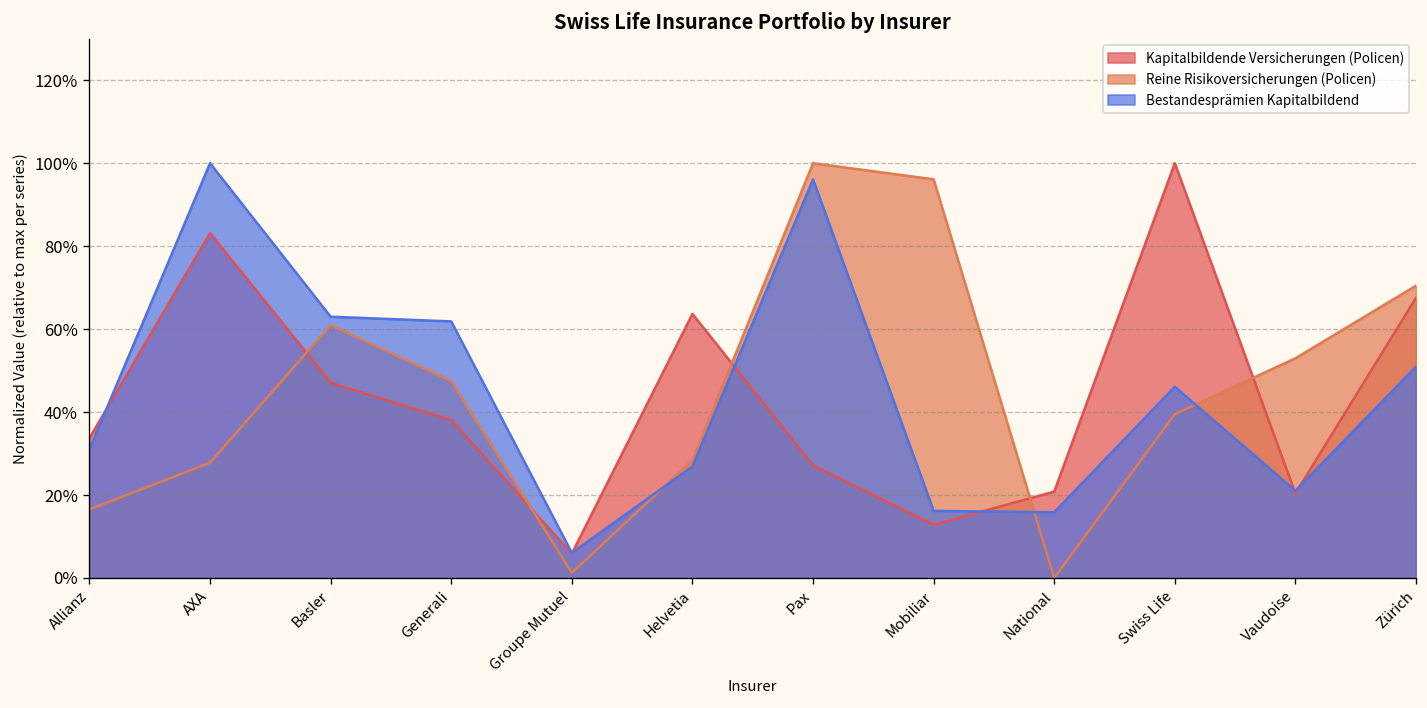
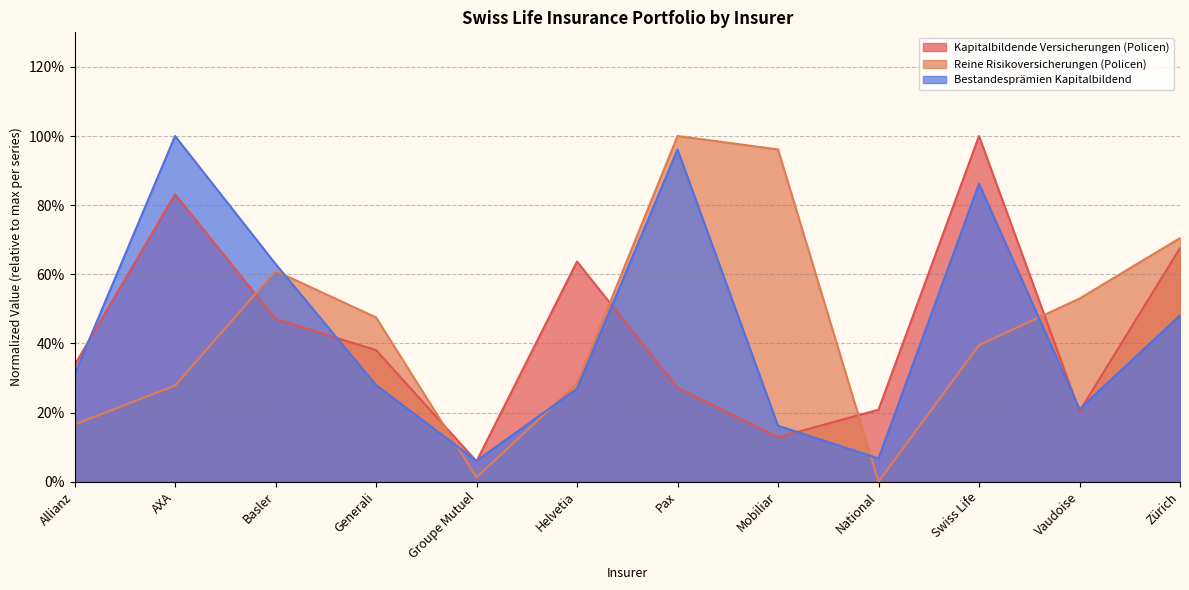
  {
    "Bestandesprämien Kapitalbildend": {
      "Allianz": "31%",
      "AXA": "100%",
      "Basler": "63%",
-     "Generali": "62%",
+     "Generali": "28%",
      "Helvetia": "27%",
      "Pax": "96%",
      "Mobiliar": "16%",
-     "National": "16%",
-     "Swiss Life": "46%",
-     "Zürich": "51%"
+     "National": "7%",
+     "Swiss Life": "86%",
+     "Zürich": "48%"
    }
  }
